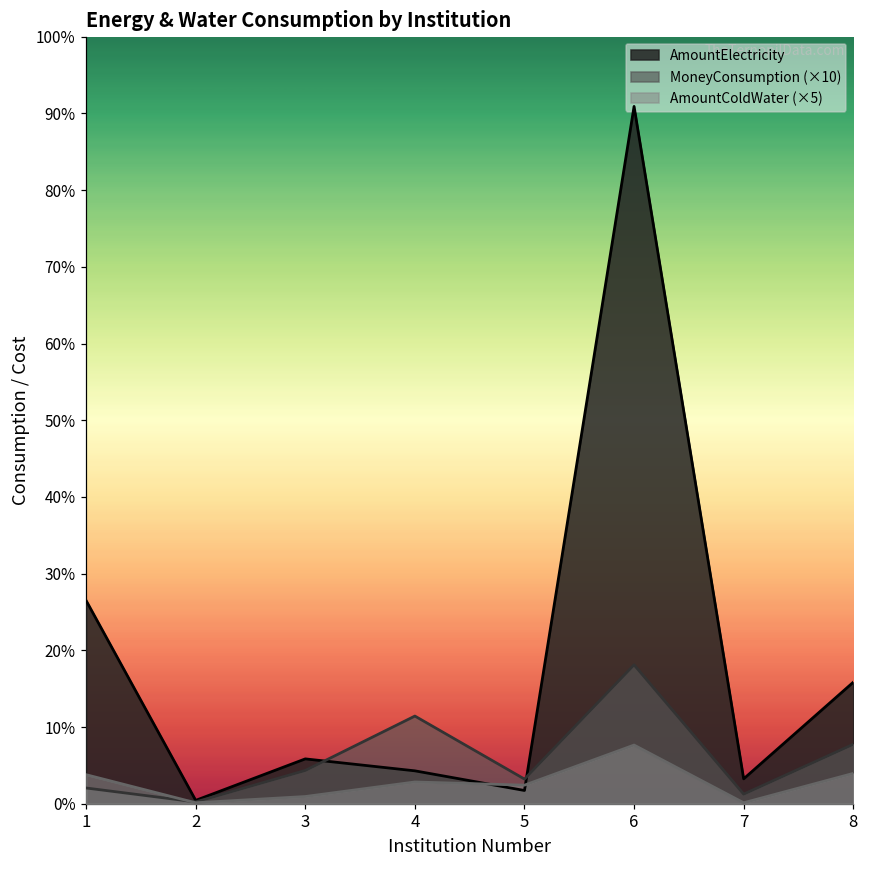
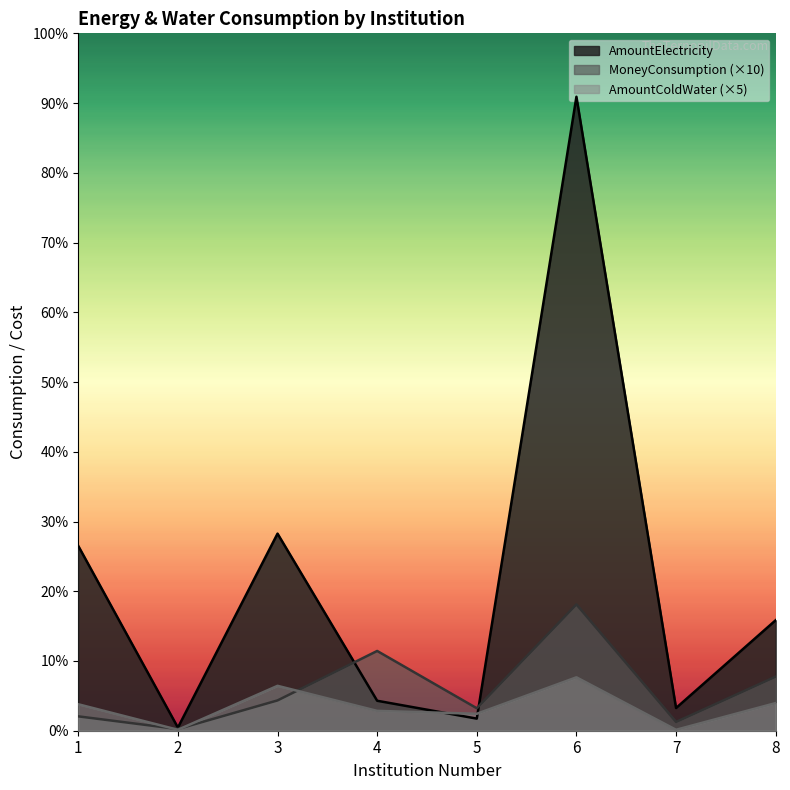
  {
    "AmountElectricity": {
      "1": "26%",
-     "3": "6%",
+     "3": "28%",
      "4": "4%",
      "5": "2%",
      "7": "3%",
      "8": "16%"
    },
    "MoneyConsumption (×10)": {
      "1": "2%",
      "3": "4%",
      "4": "11%",
      "5": "3%",
      "6": "18%",
      "7": "1%",
      "8": "8%"
    },
    "AmountColdWater (×5)": {
      "1": "4%",
-     "3": "1%",
+     "3": "6%",
      "4": "3%",
      "5": "2%",
      "6": "8%",
      "7": "0%",
      "8": "4%"
    }
  }
